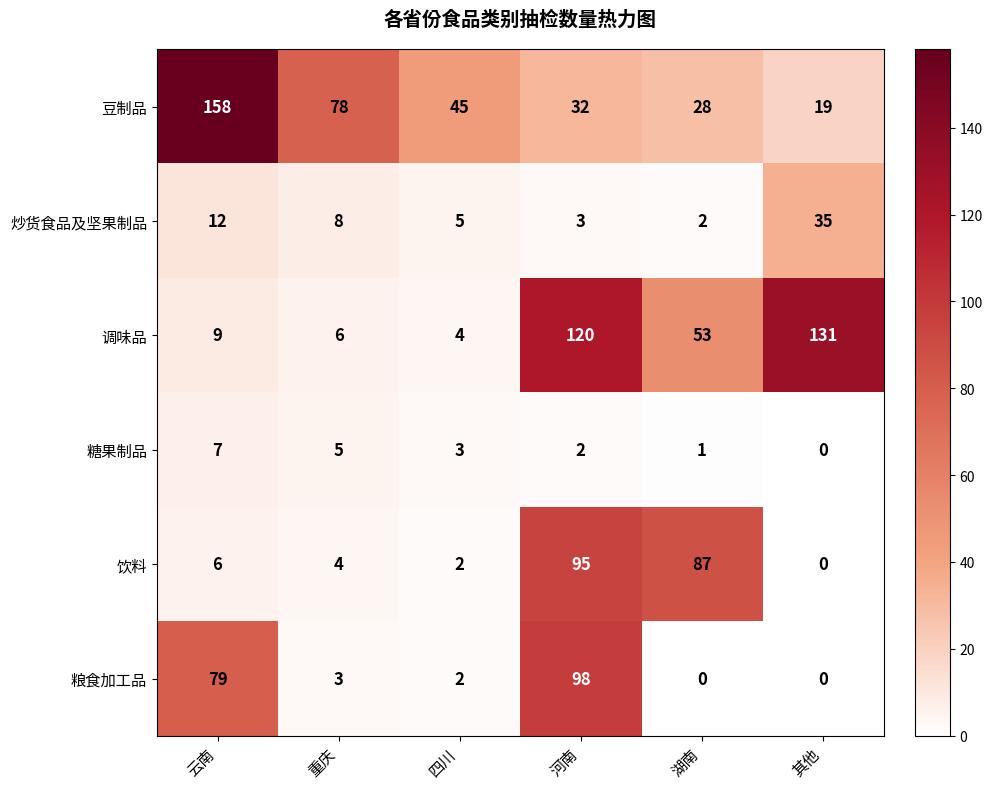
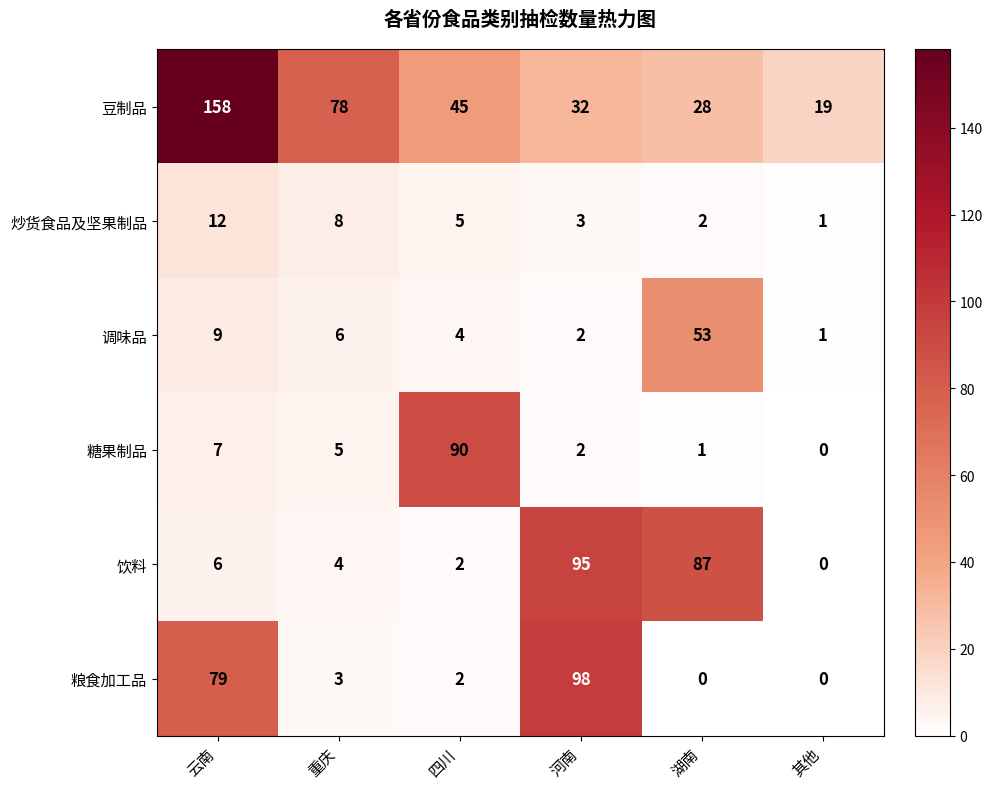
  {
    "豆制品": {
      "云南": 158,
      "重庆": 78,
      "四川": 45,
      "河南": 32,
      "湖南": 28,
      "其他": 19
    },
    "炒货食品及坚果制品": {
      "云南": 12,
      "重庆": 8,
      "四川": 5,
      "河南": 3,
      "湖南": 2,
-     "其他": 35
+     "其他": 1
    },
    "调味品": {
      "云南": 9,
      "重庆": 6,
      "四川": 4,
-     "河南": 120,
+     "河南": 2,
      "湖南": 53,
-     "其他": 131
+     "其他": 1
    },
    "糖果制品": {
      "云南": 7,
      "重庆": 5,
-     "四川": 3,
+     "四川": 90,
      "河南": 2,
      "湖南": 1,
      "其他": 0
    },
    "饮料": {
      "云南": 6,
      "重庆": 4,
      "四川": 2,
      "河南": 95,
      "湖南": 87,
      "其他": 0
    },
    "粮食加工品": {
      "云南": 79,
      "重庆": 3,
      "四川": 2,
      "河南": 98,
      "湖南": 0,
      "其他": 0
    }
  }
